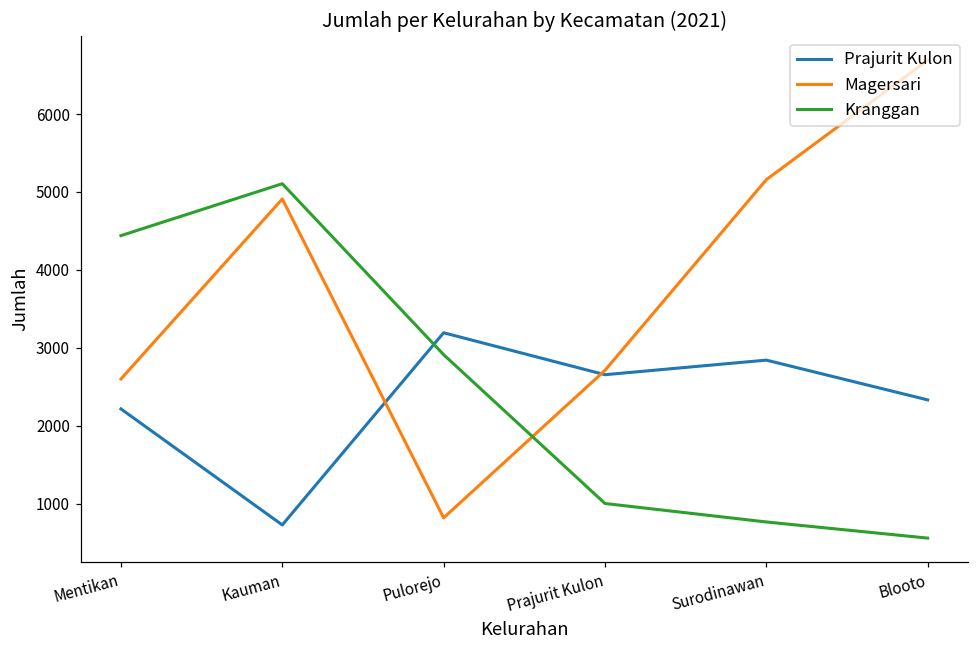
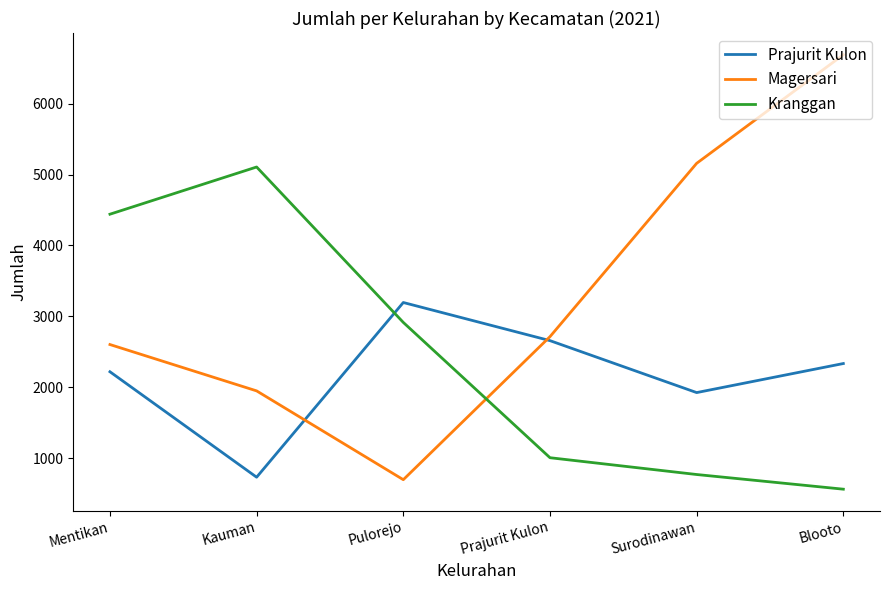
  {
    "Prajurit Kulon": {
      "Mentikan": 2200,
      "Kauman": 700,
      "Pulorejo": 3200,
      "Prajurit Kulon": 2700,
-     "Surodinawan": 2800,
+     "Surodinawan": 1900,
      "Blooto": 2300
    },
    "Magersari": {
      "Mentikan": 2600,
-     "Kauman": 4900,
-     "Pulorejo": 800,
+     "Kauman": 1900,
+     "Pulorejo": 700,
      "Prajurit Kulon": 2700,
      "Surodinawan": 5200
    },
    "Kranggan": {
      "Mentikan": 4400,
      "Kauman": 5100,
      "Pulorejo": 2900,
      "Prajurit Kulon": 1000,
      "Surodinawan": 800,
      "Blooto": 600
    }
  }
